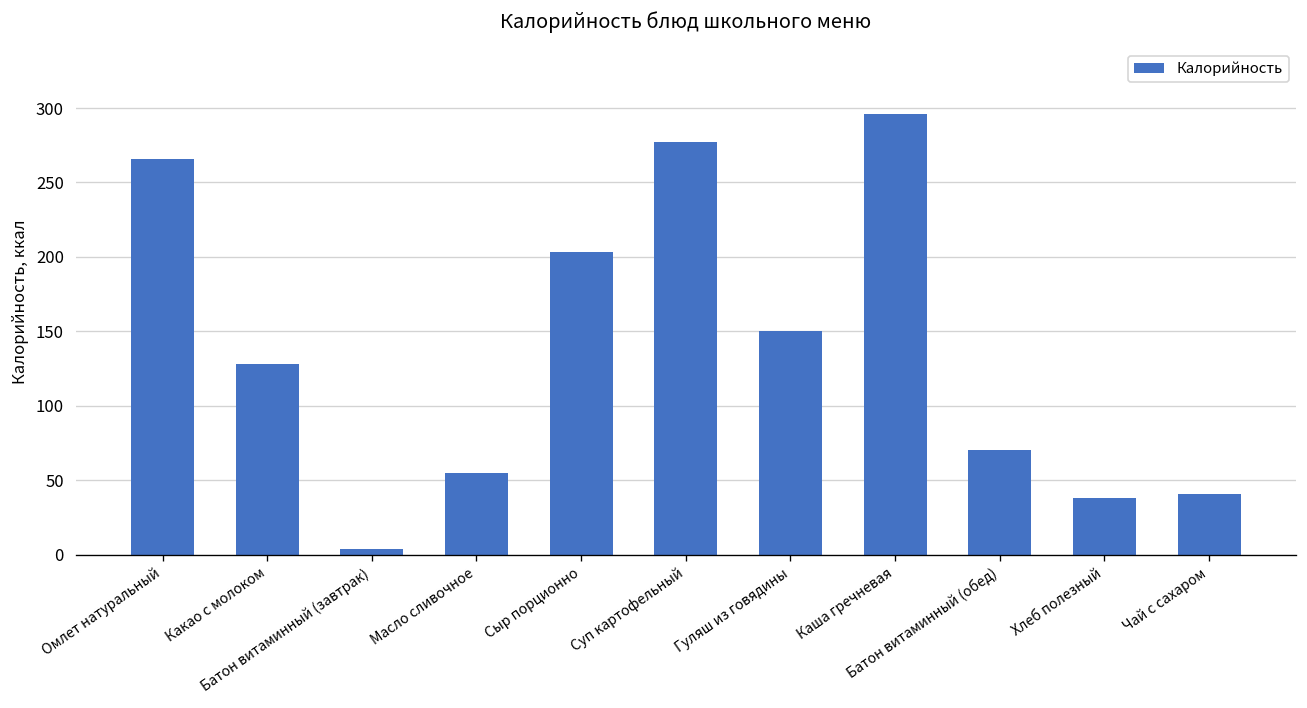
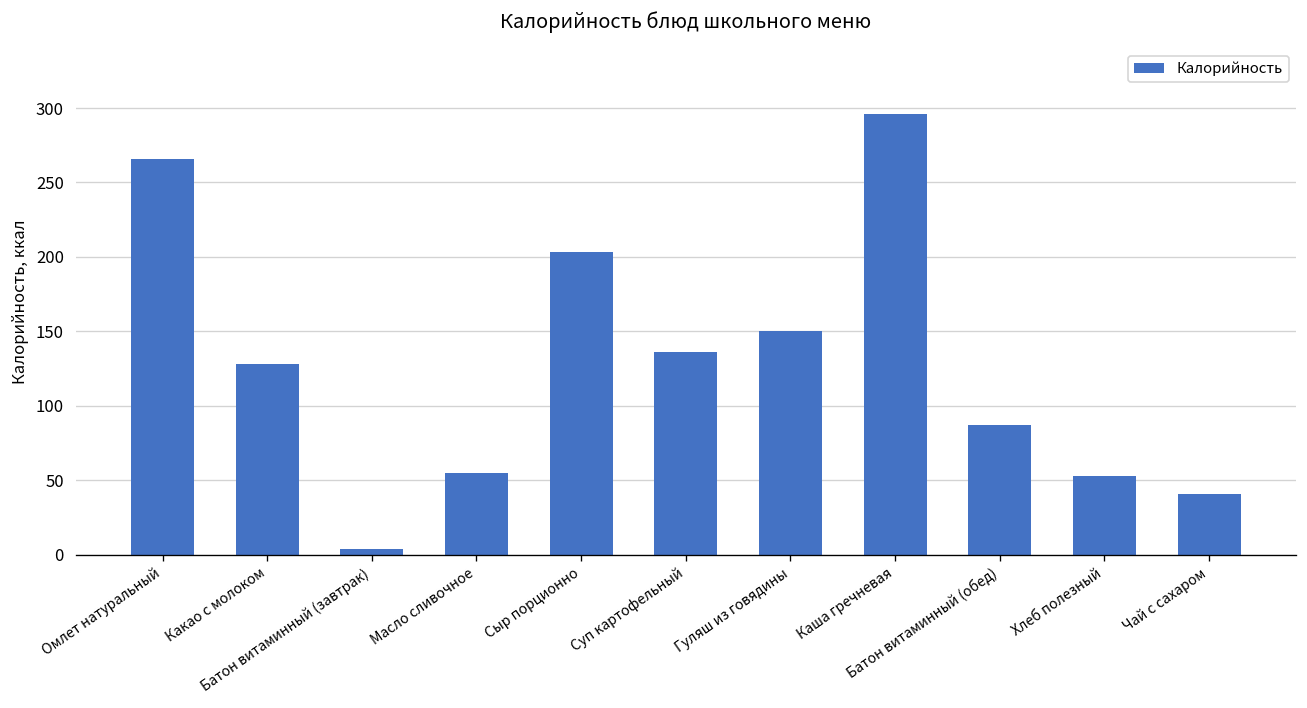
  {
    "Омлет натуральный": 266,
    "Какао с молоком": 128,
    "Батон витаминный (завтрак)": 4,
    "Масло сливочное": 55,
    "Сыр порционно": 203,
-   "Суп картофельный": 277,
+   "Суп картофельный": 136,
    "Гуляш из говядины": 150,
    "Каша гречневая": 296,
-   "Батон витаминный (обед)": 70,
-   "Хлеб полезный": 38,
+   "Батон витаминный (обед)": 87,
+   "Хлеб полезный": 53,
    "Чай с сахаром": 41
  }
